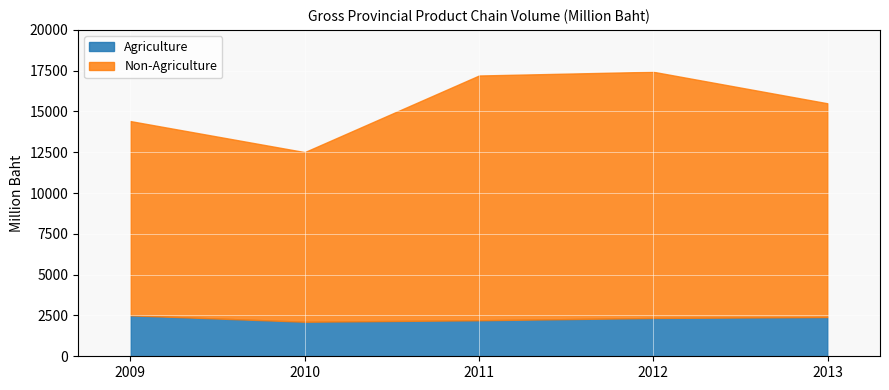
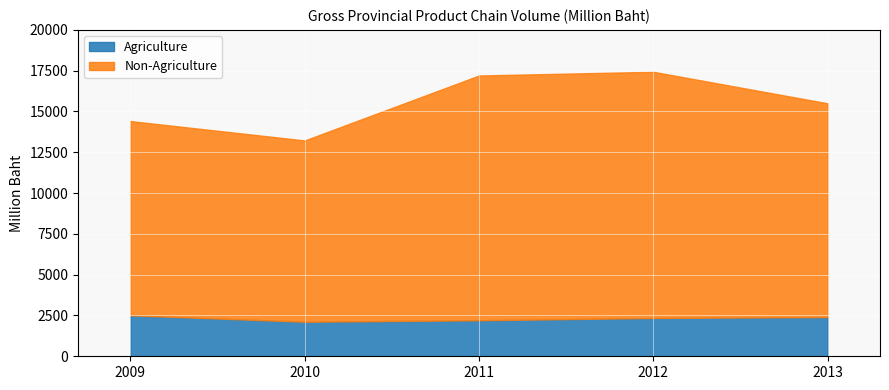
  {
    "Agriculture": {
      "2009": 2500,
      "2010": 2100,
      "2011": 2200,
      "2012": 2300,
      "2013": 2400
    },
    "Non-Agriculture": {
      "2009": 11900,
-     "2010": 10400,
+     "2010": 11100,
      "2011": 15000,
      "2012": 15100,
      "2013": 13100
    }
  }
